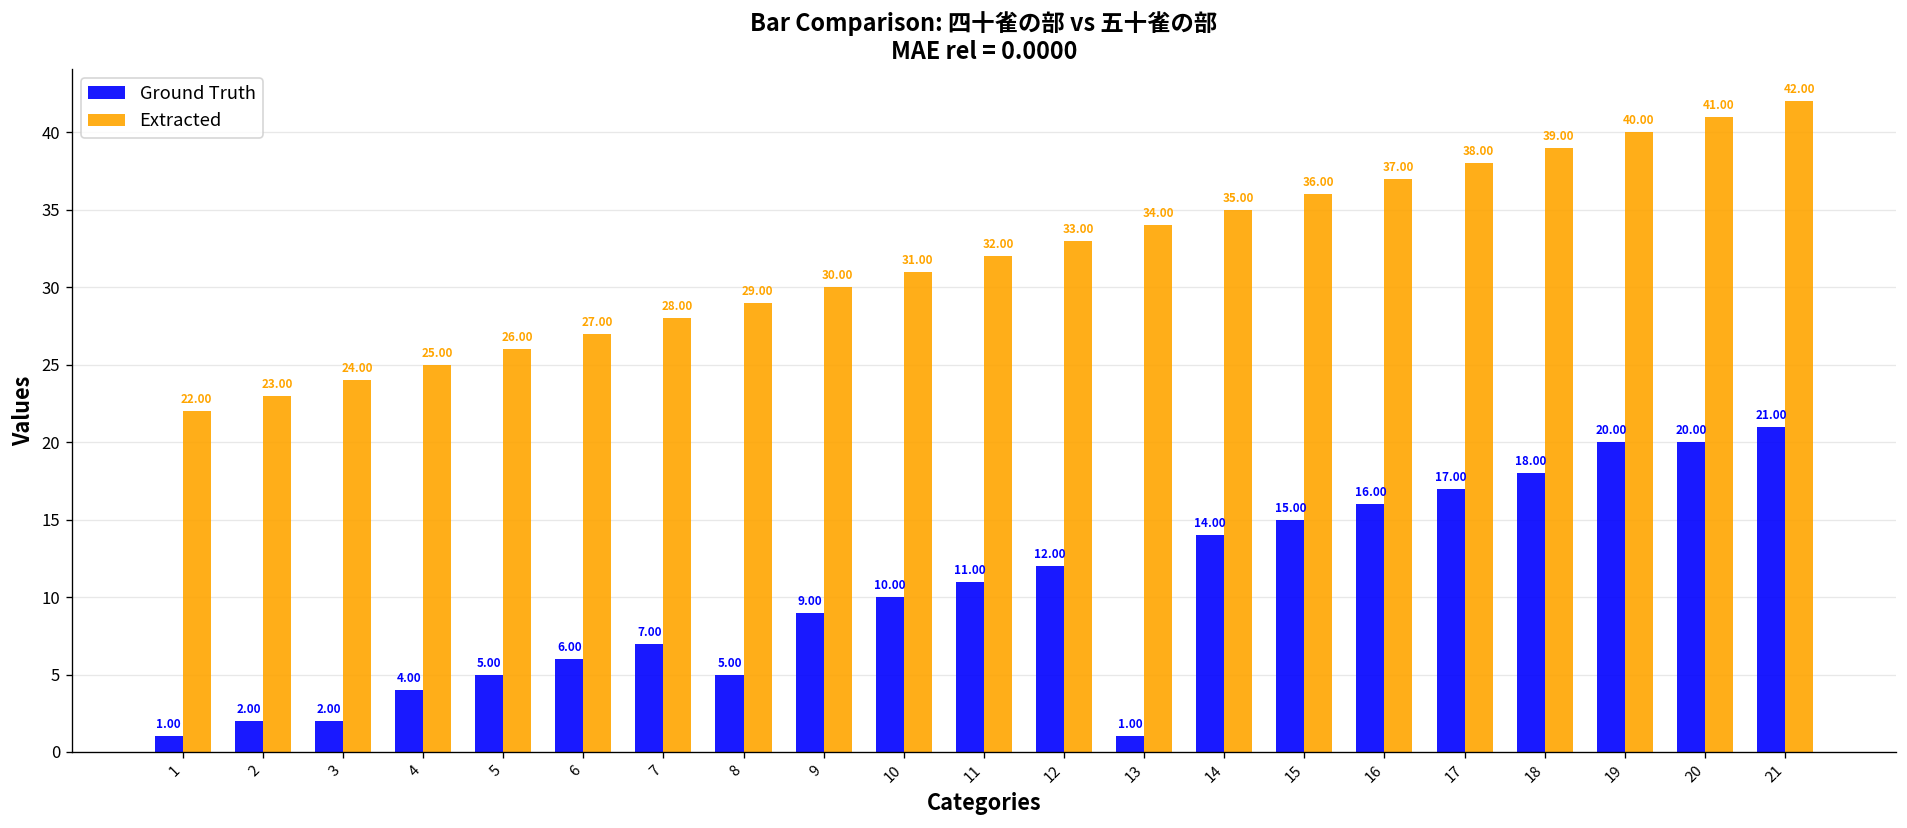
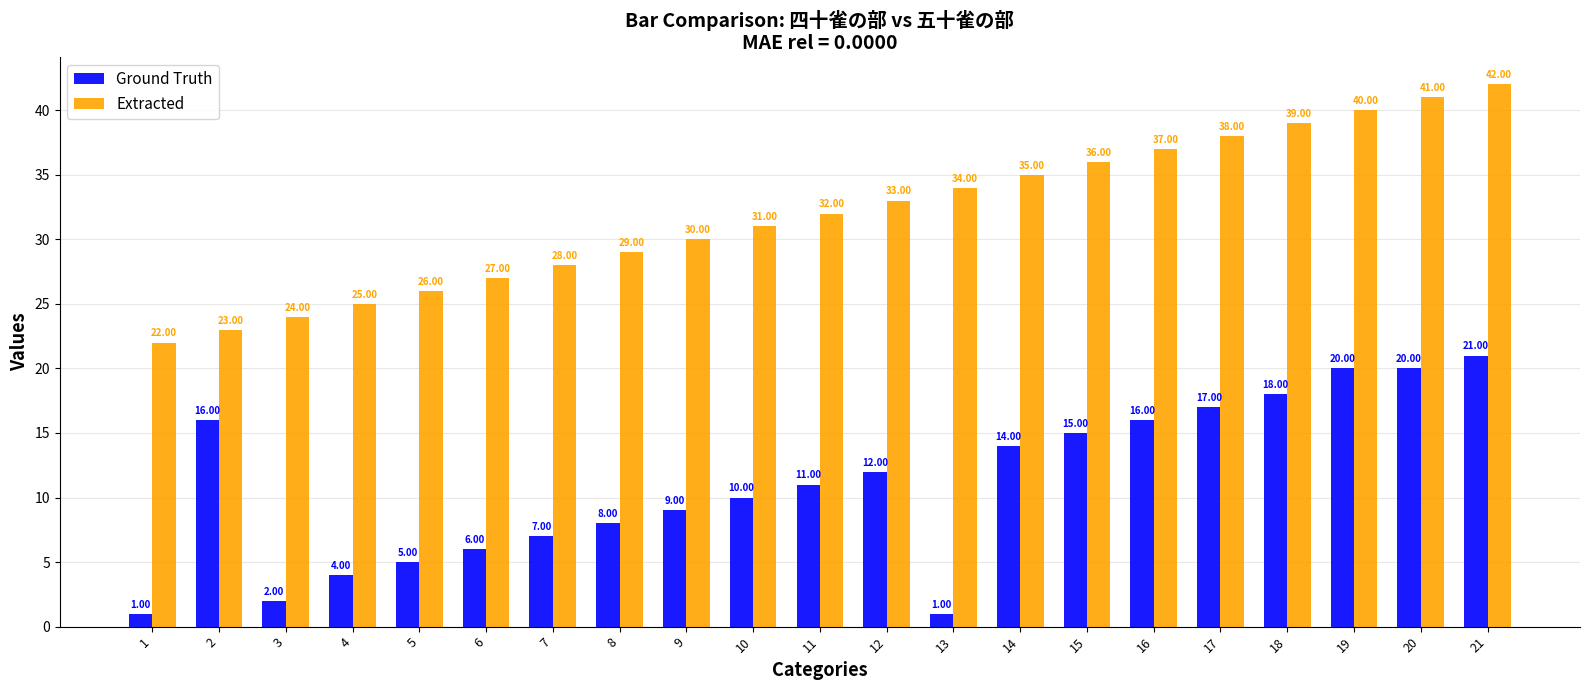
  {
    "Ground Truth": {
      "1": 1.00,
-     "2": 2.00,
+     "2": 16.00,
      "3": 2.00,
      "4": 4.00,
      "5": 5.00,
      "6": 6.00,
      "7": 7.00,
-     "8": 5.00,
+     "8": 8.00,
      "9": 9.00,
      "10": 10.00,
      "11": 11.00,
      "12": 12.00,
      "13": 1.00,
      "14": 14.00,
      "15": 15.00,
      "16": 16.00,
      "17": 17.00,
      "18": 18.00,
      "19": 20.00,
      "20": 20.00,
      "21": 21.00
    },
    "Extracted": {
      "1": 22.00,
      "2": 23.00,
      "3": 24.00,
      "4": 25.00,
      "5": 26.00,
      "6": 27.00,
      "7": 28.00,
      "8": 29.00,
      "9": 30.00,
      "10": 31.00,
      "11": 32.00,
      "12": 33.00,
      "13": 34.00,
      "14": 35.00,
      "15": 36.00,
      "16": 37.00,
      "17": 38.00,
      "18": 39.00,
      "19": 40.00,
      "20": 41.00,
      "21": 42.00
    }
  }
